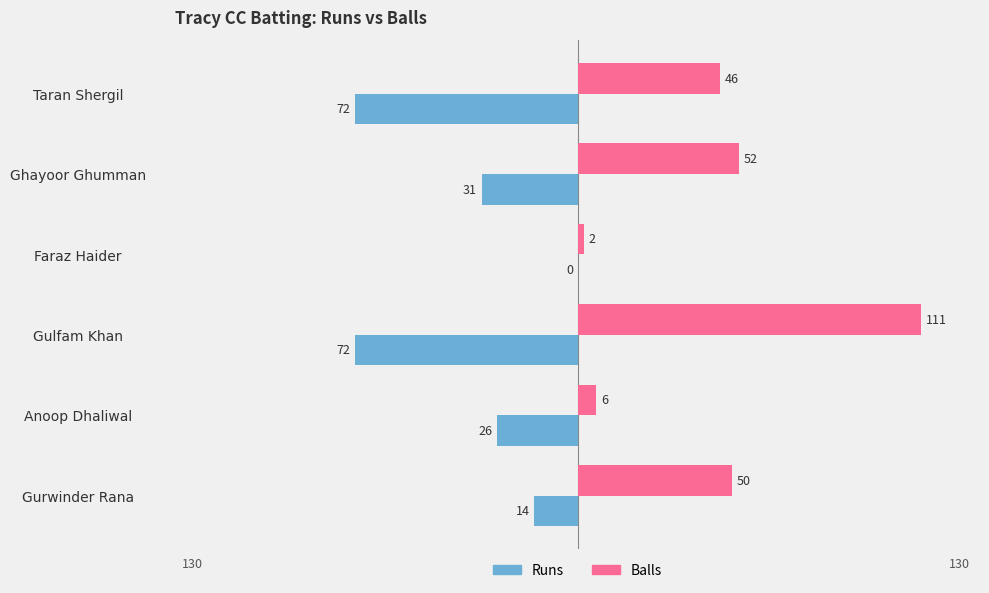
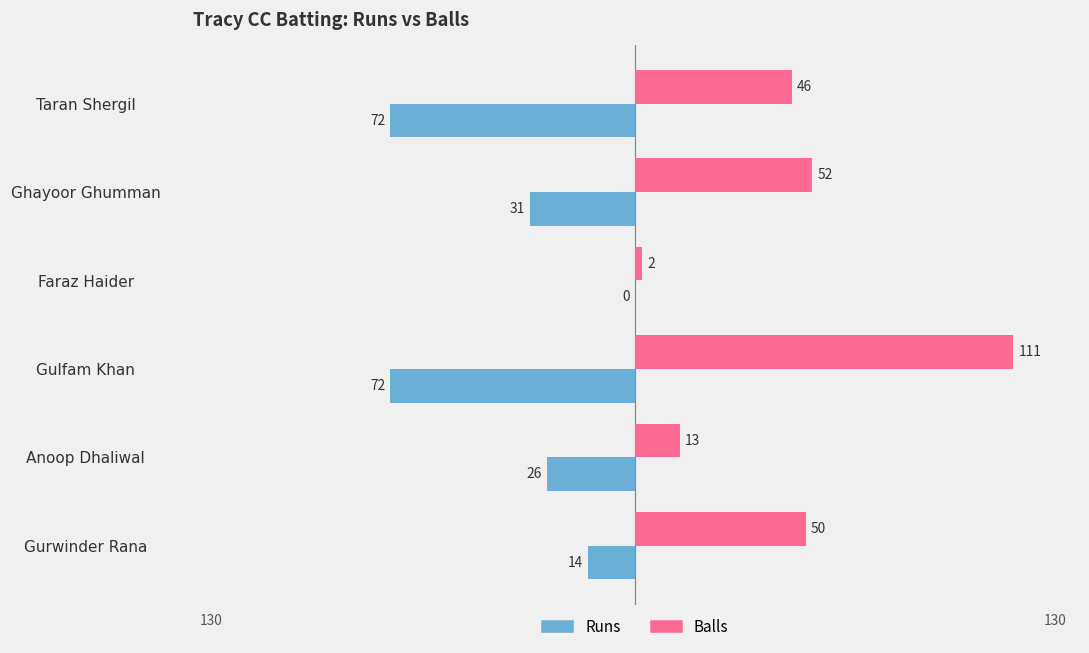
  {
    "Runs": {
      "Faraz Haider": 0
    },
    "Balls": {
      "Taran Shergil": 46,
      "Ghayoor Ghumman": 52,
      "Faraz Haider": 2,
      "Gulfam Khan": 111,
-     "Anoop Dhaliwal": 6,
+     "Anoop Dhaliwal": 13,
      "Gurwinder Rana": 50
    }
  }
